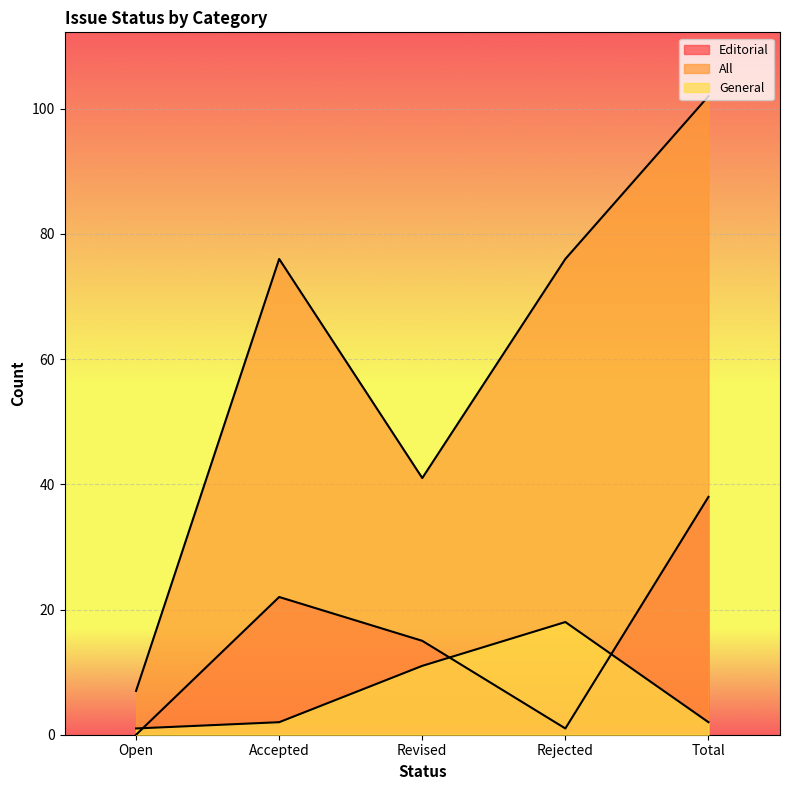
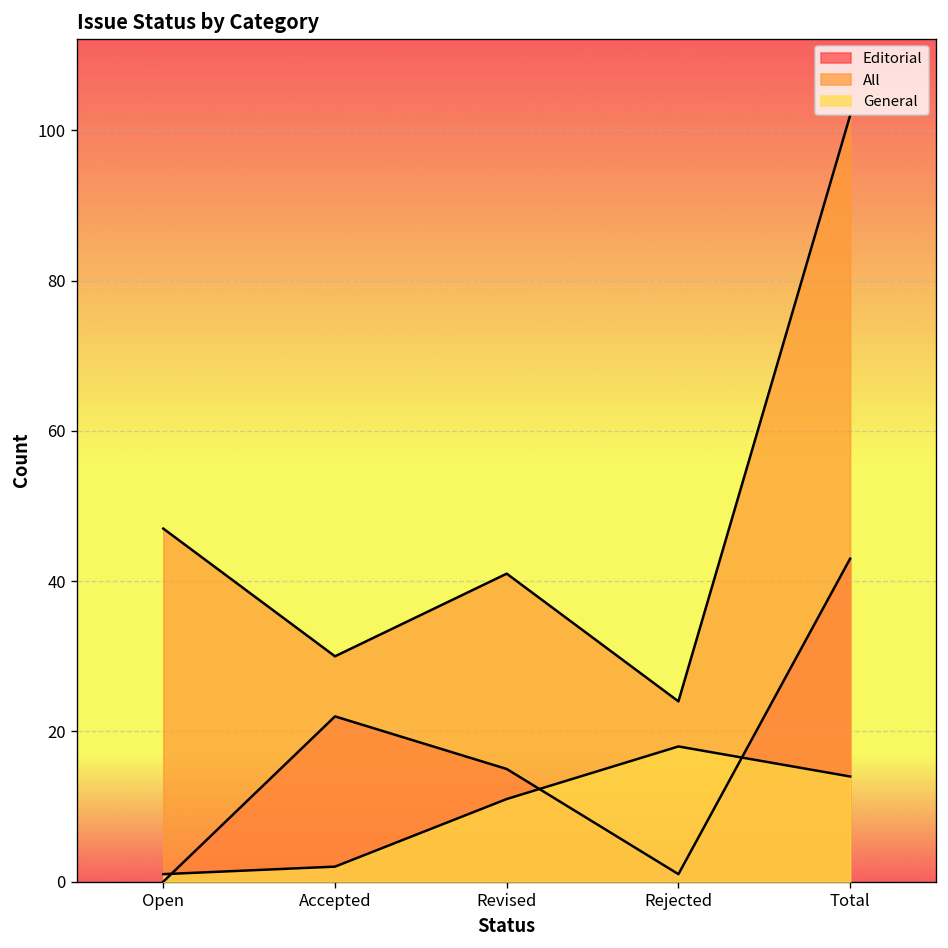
  {
    "Editorial": {
      "Open": 0,
      "Accepted": 22,
      "Revised": 15,
      "Rejected": 1,
-     "Total": 38
+     "Total": 43
    },
    "All": {
-     "Open": 7,
-     "Accepted": 76,
+     "Open": 47,
+     "Accepted": 30,
      "Revised": 41,
-     "Rejected": 76
+     "Rejected": 24
    },
    "General": {
      "Open": 1,
      "Accepted": 2,
      "Revised": 11,
      "Rejected": 18,
-     "Total": 2
+     "Total": 14
    }
  }
